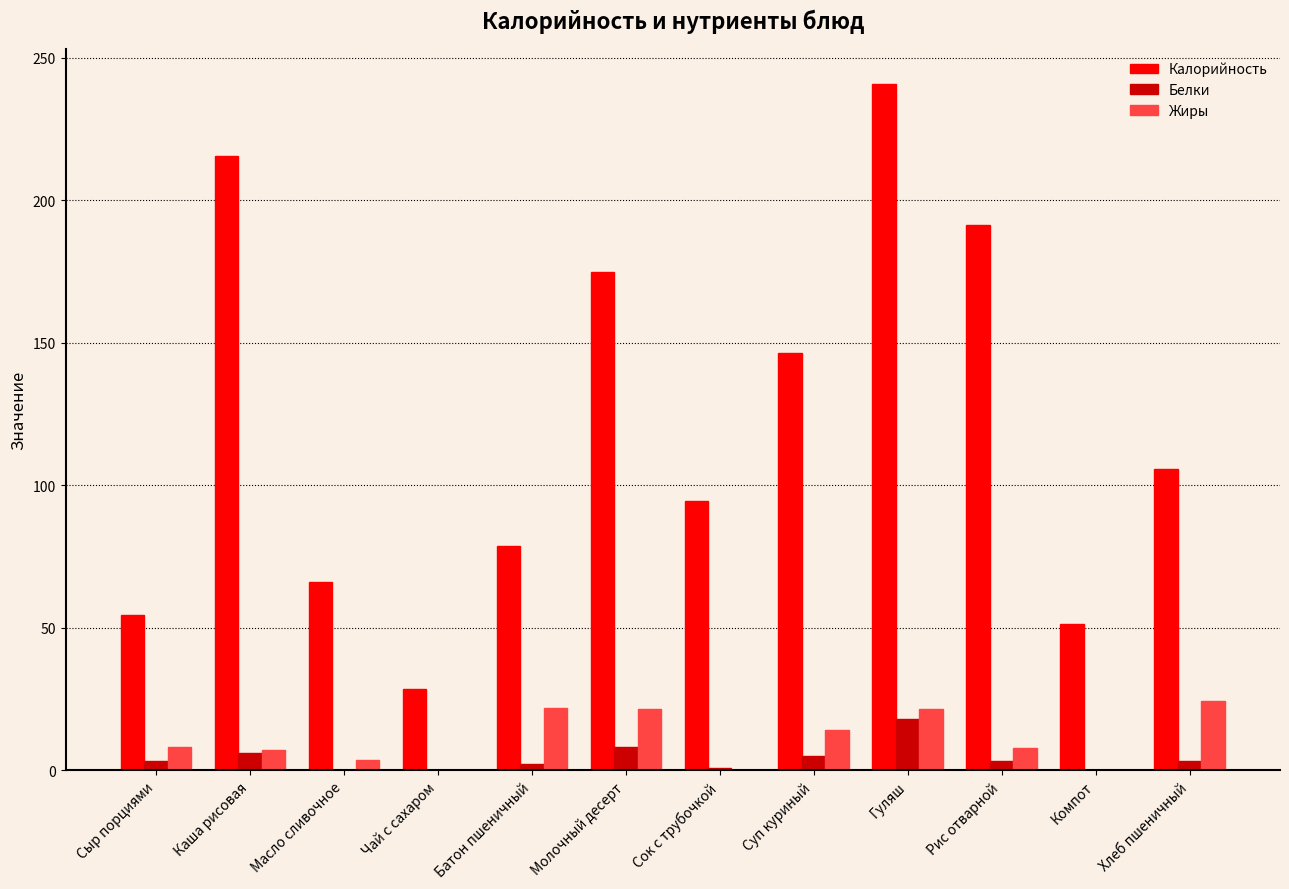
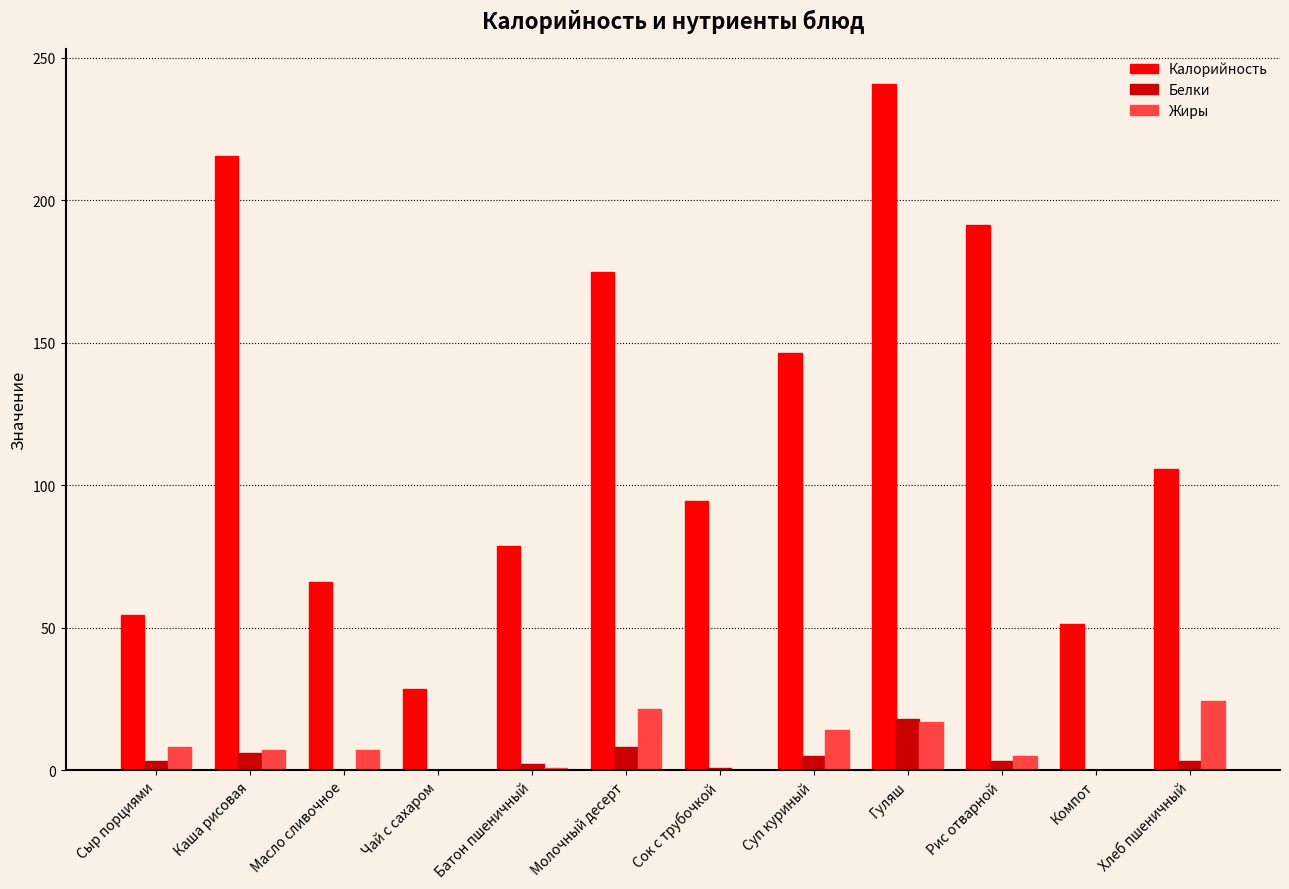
  {
    "Жиры": {
      "Сыр порциями": 8,
      "Каша рисовая": 7,
-     "Масло сливочное": 4,
+     "Масло сливочное": 7,
      "Чай с сахаром": 0,
-     "Батон пшеничный": 22,
+     "Батон пшеничный": 1,
      "Молочный десерт": 22,
      "Суп куриный": 14,
-     "Гуляш": 22,
-     "Рис отварной": 8,
+     "Гуляш": 17,
+     "Рис отварной": 5,
      "Компот": 0,
      "Хлеб пшеничный": 24
    }
  }
